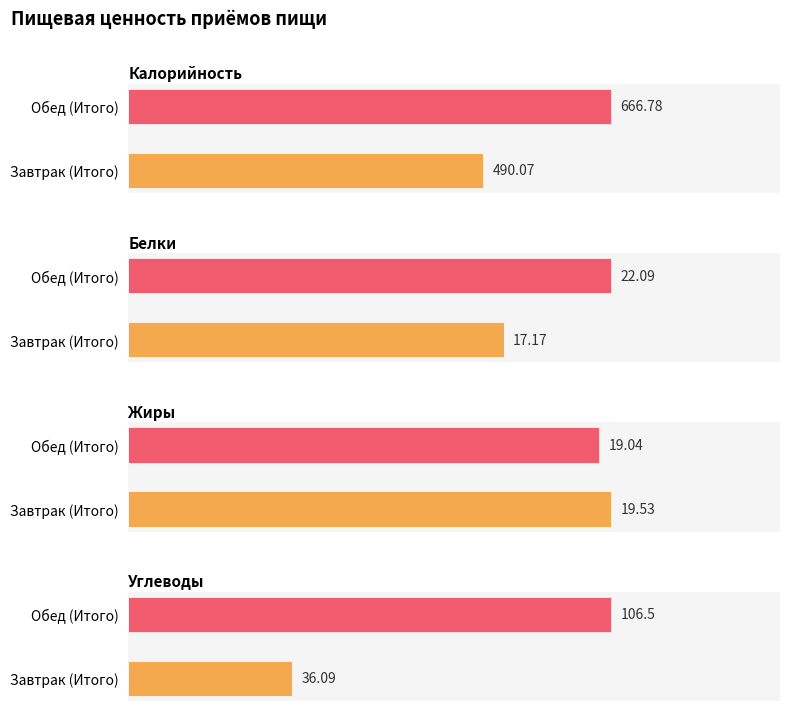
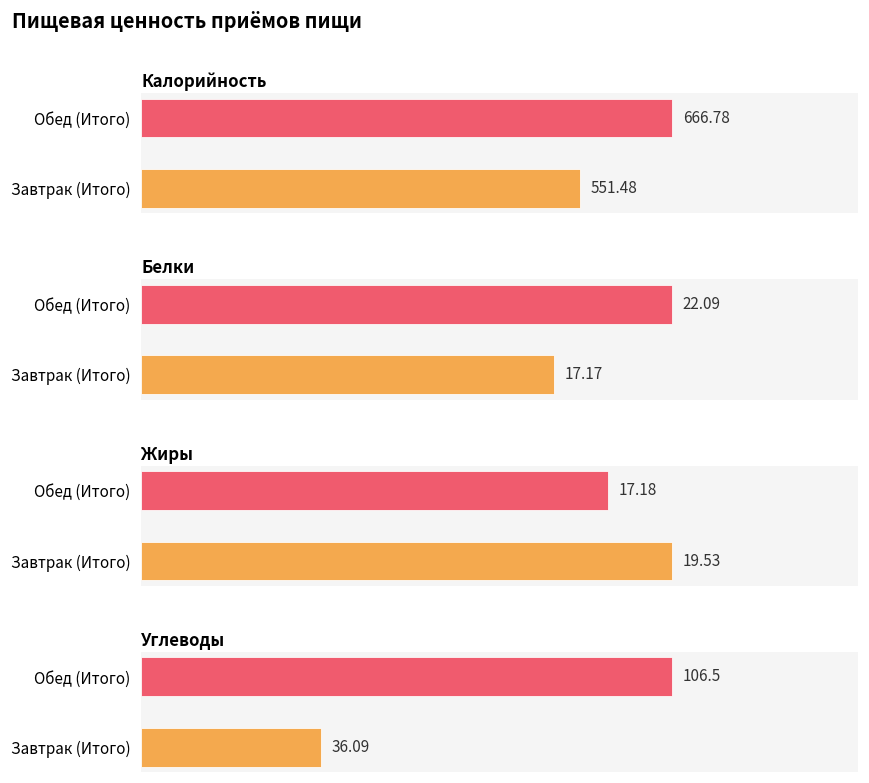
  {
    "Калорийность": {
      "Обед (Итого)": 666.78,
-     "Завтрак (Итого)": 490.07
+     "Завтрак (Итого)": 551.48
    },
    "Белки": {
      "Обед (Итого)": 22.09,
      "Завтрак (Итого)": 17.17
    },
    "Жиры": {
-     "Обед (Итого)": 19.04,
+     "Обед (Итого)": 17.18,
      "Завтрак (Итого)": 19.53
    },
    "Углеводы": {
      "Обед (Итого)": 106.5,
      "Завтрак (Итого)": 36.09
    }
  }
